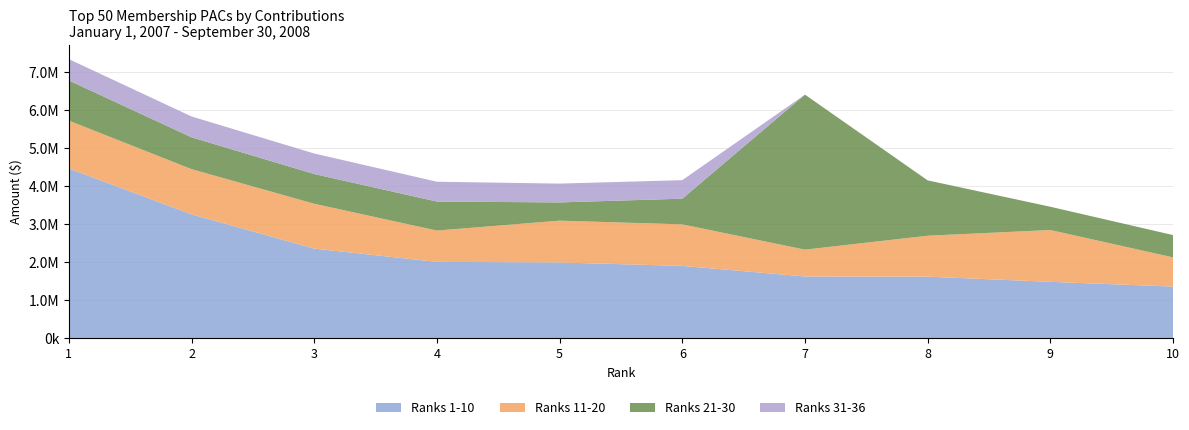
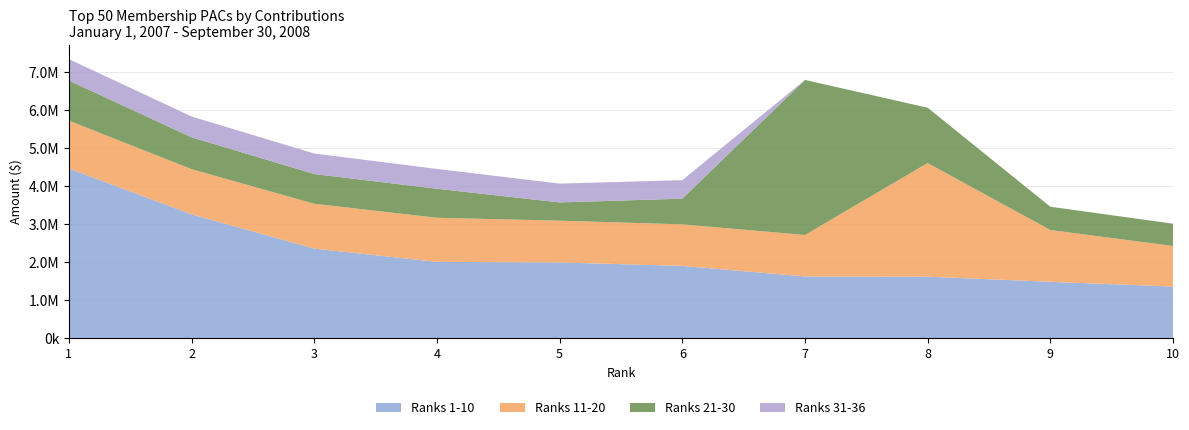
  {
    "Ranks 11-20": {
      "1": 1300000,
      "2": 1200000,
      "3": 1200000,
-     "4": 800000,
+     "4": 1200000,
      "5": 1100000,
      "6": 1100000,
-     "7": 700000,
-     "8": 1100000,
+     "7": 1100000,
+     "8": 3000000,
      "9": 1400000,
-     "10": 800000
+     "10": 1100000
    },
    "Ranks 21-30": {
      "1": 1100000,
      "2": 800000,
      "3": 800000,
      "4": 800000,
      "5": 500000,
      "6": 700000
    }
  }
